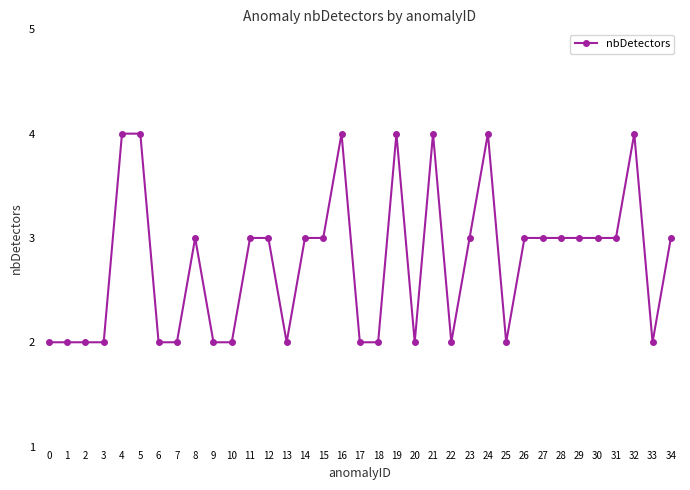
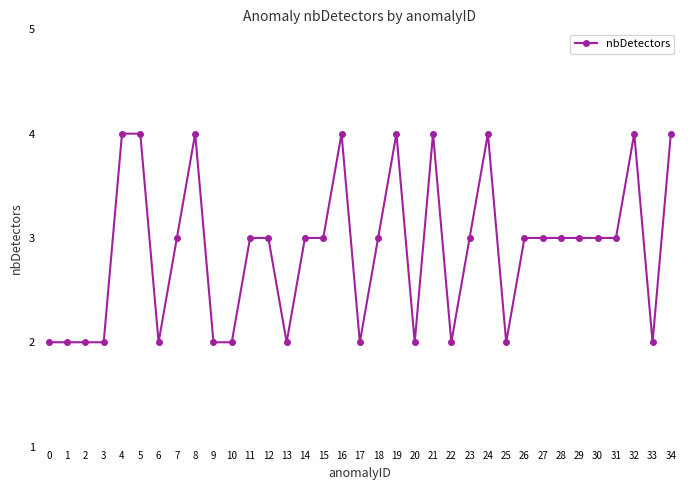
  {
    "0": 2,
    "1": 2,
    "2": 2,
    "3": 2,
    "4": 4,
    "5": 4,
    "6": 2,
-   "7": 2,
-   "8": 3,
+   "7": 3,
+   "8": 4,
    "9": 2,
    "10": 2,
    "11": 3,
    "12": 3,
    "13": 2,
    "14": 3,
    "15": 3,
    "16": 4,
    "17": 2,
-   "18": 2,
+   "18": 3,
    "19": 4,
    "20": 2,
    "21": 4,
    "22": 2,
    "23": 3,
    "24": 4,
    "25": 2,
    "26": 3,
    "27": 3,
    "28": 3,
    "29": 3,
    "30": 3,
    "31": 3,
    "32": 4,
    "33": 2,
-   "34": 3
+   "34": 4
  }
